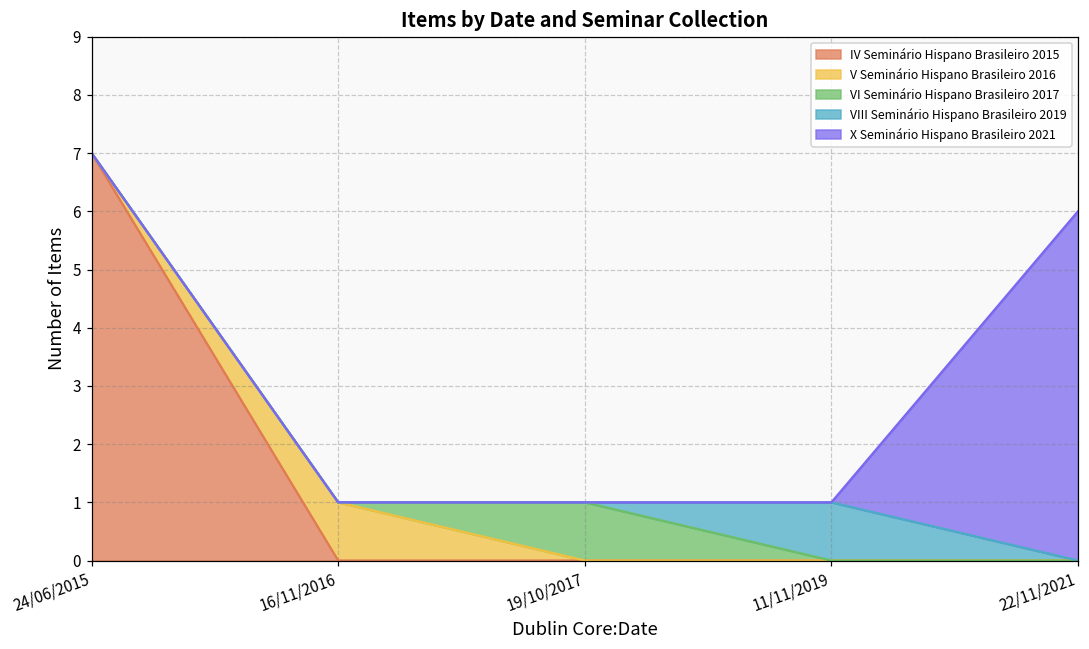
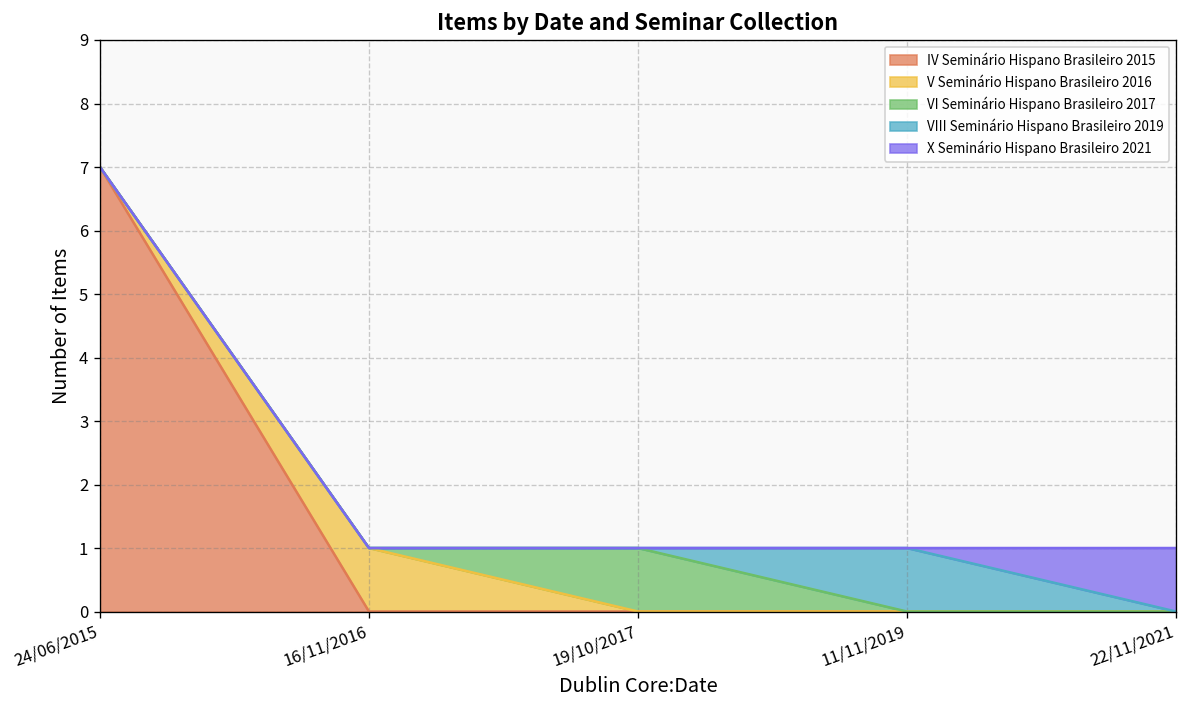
  {
    "IV Seminário Hispano Brasileiro 2015": {
      "16/11/2016": 0
    },
    "X Seminário Hispano Brasileiro 2021": {
-     "22/11/2021": 6
+     "22/11/2021": 1
    }
  }
